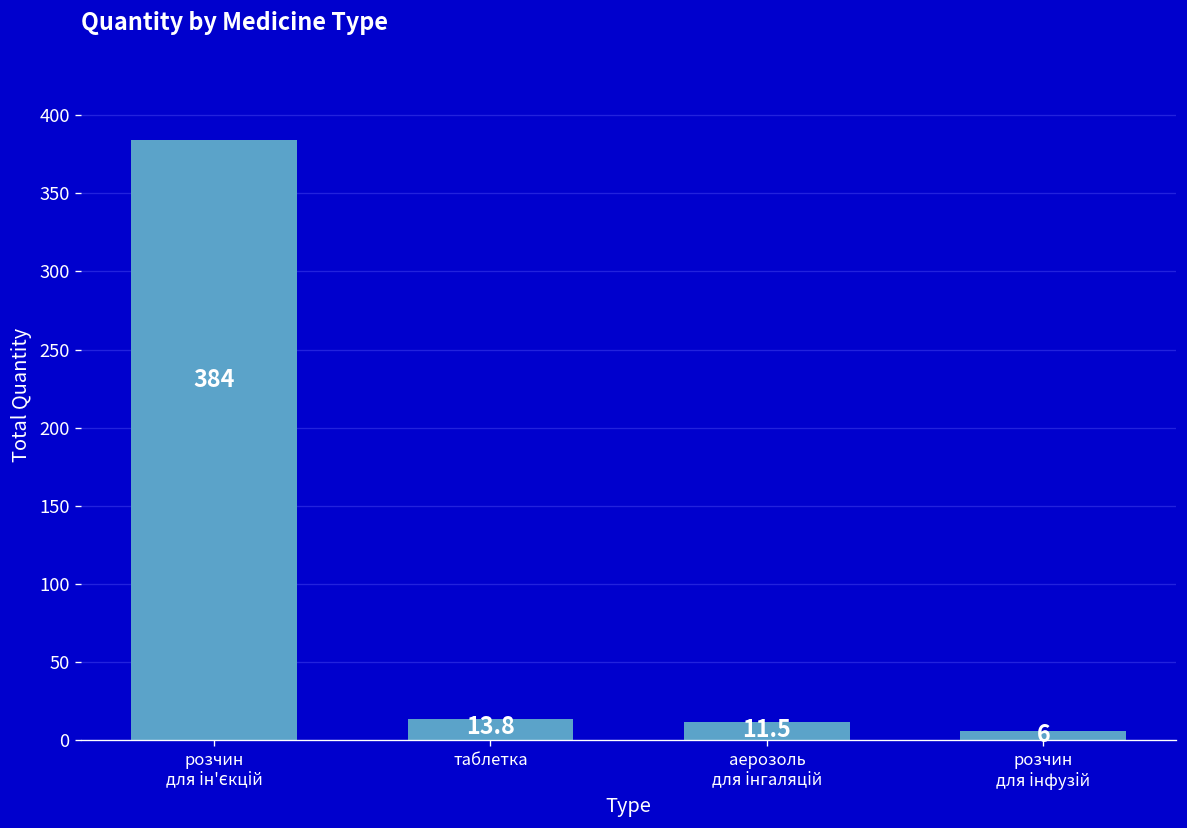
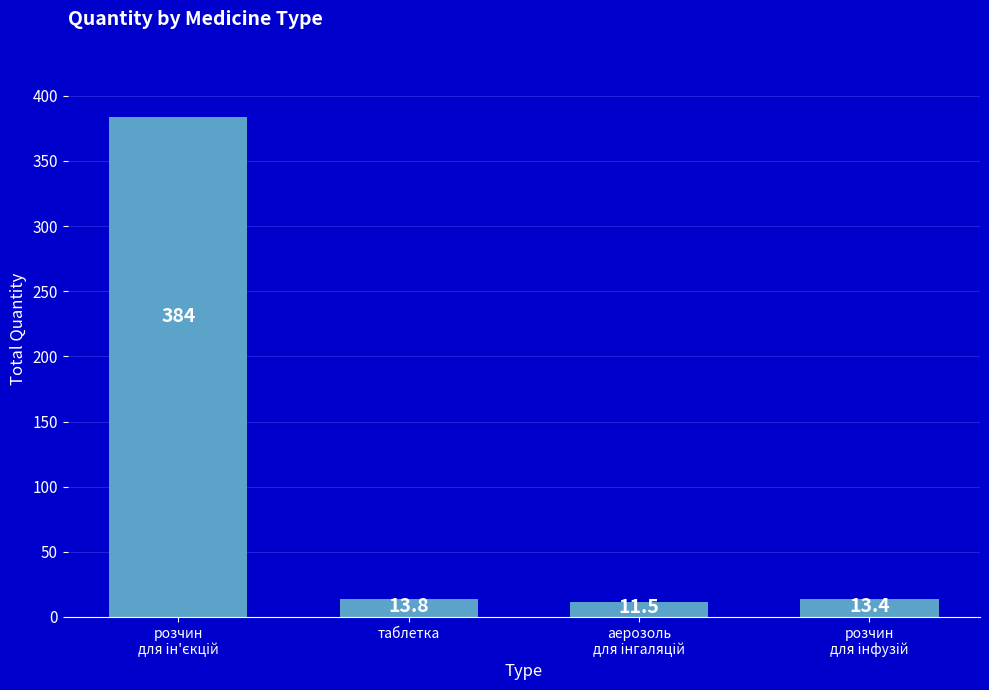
  {
    "розчин для ін'єкцій": 384,
    "таблетка": 13.8,
    "аерозоль для інгаляцій": 11.5,
-   "розчин для інфузій": 6
+   "розчин для інфузій": 13.4
  }
